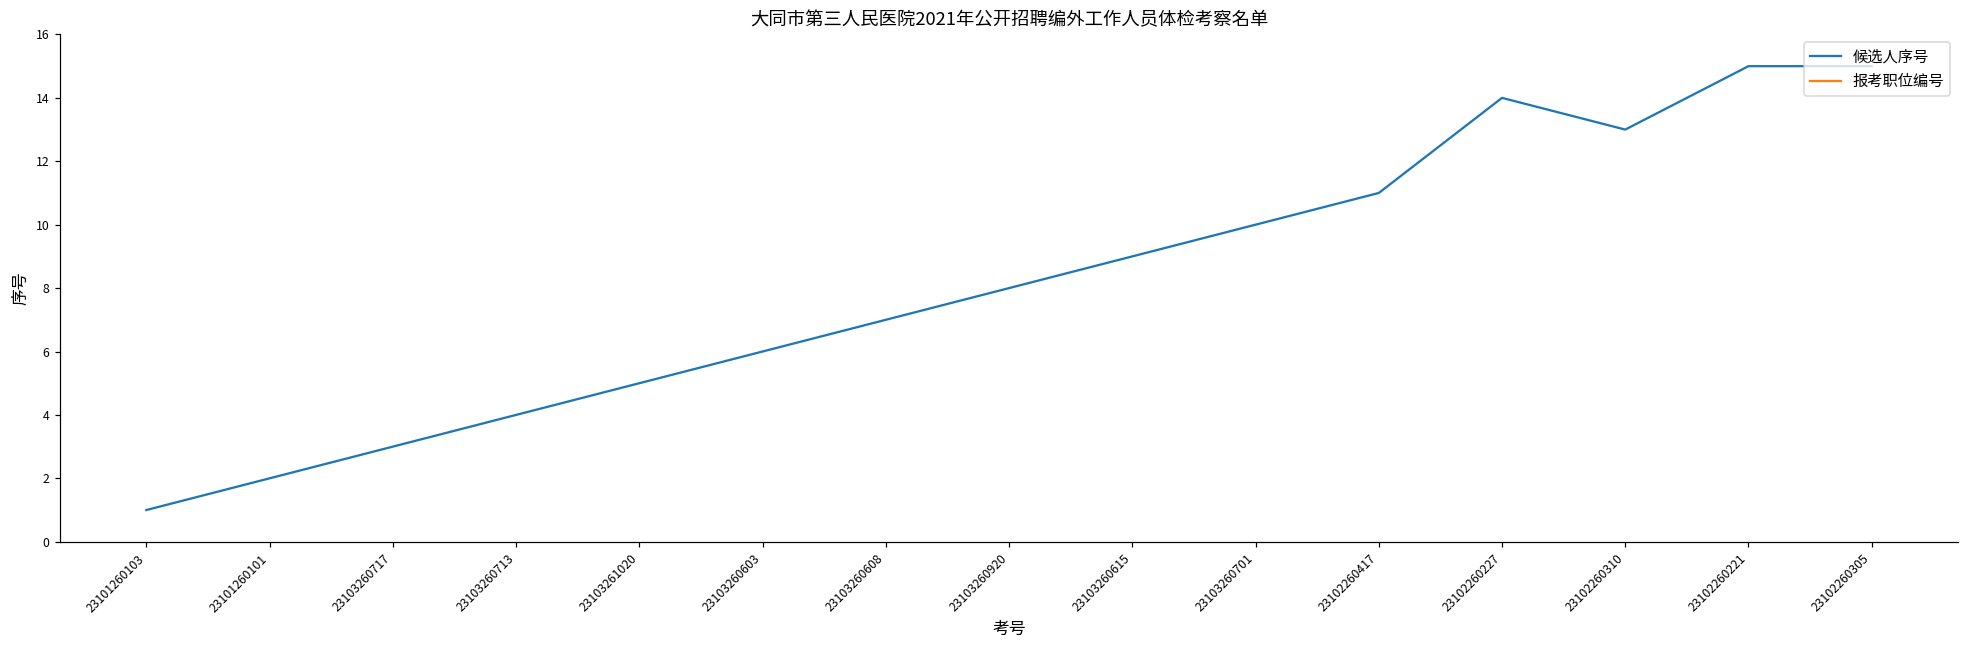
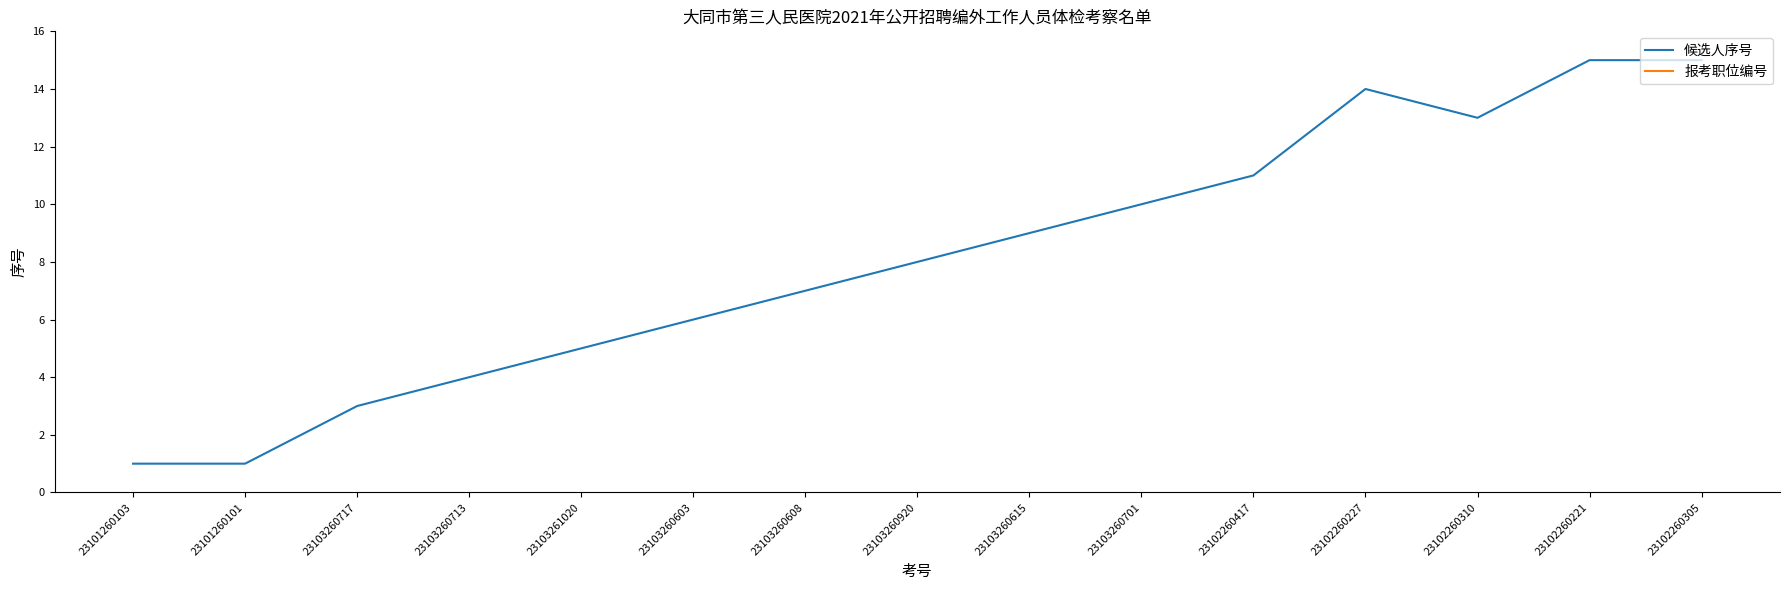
  {
    "候选人序号": {
      "23101260103": 1,
-     "23101260101": 2,
+     "23101260101": 1,
      "23103260717": 3,
      "23103260713": 4,
      "23103261020": 5,
      "23103260603": 6,
      "23103260608": 7,
      "23103260920": 8,
      "23103260615": 9,
      "23103260701": 10,
      "23102260417": 11,
      "23102260227": 14,
      "23102260310": 13,
      "23102260221": 15
    }
  }
